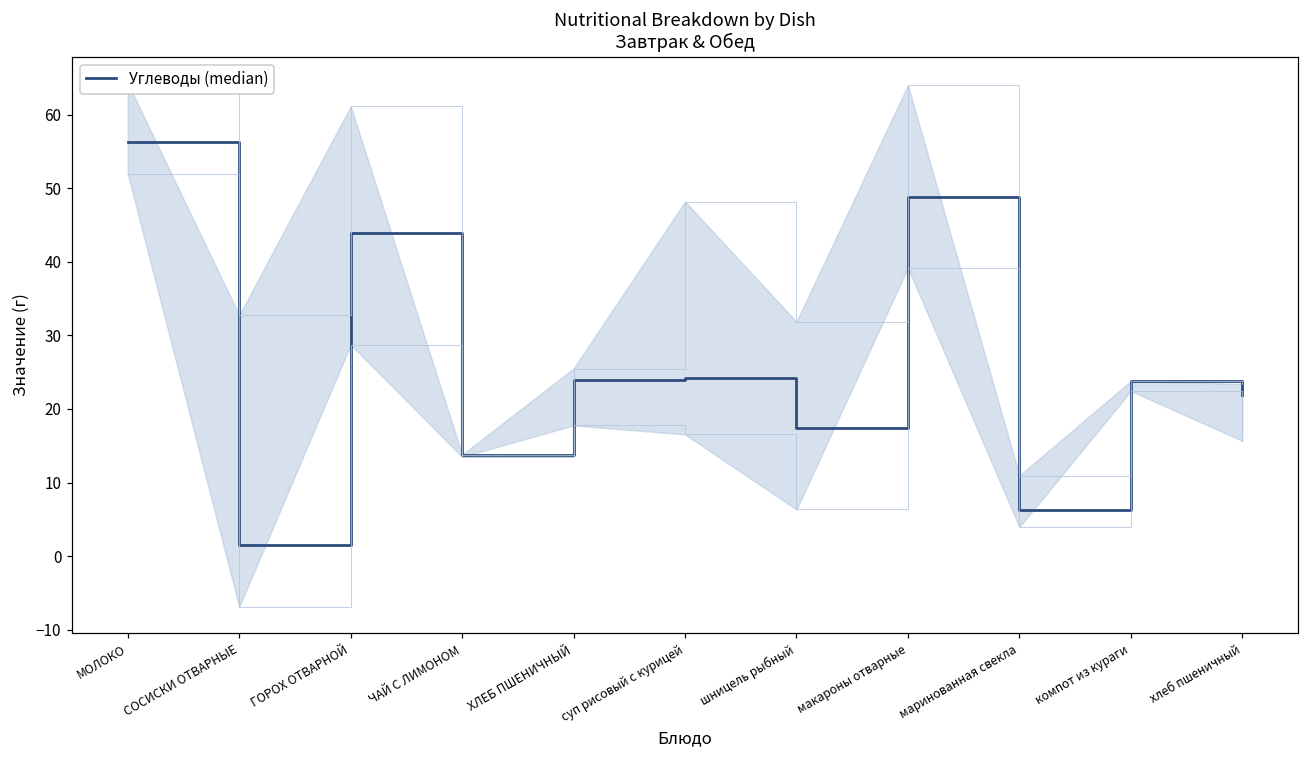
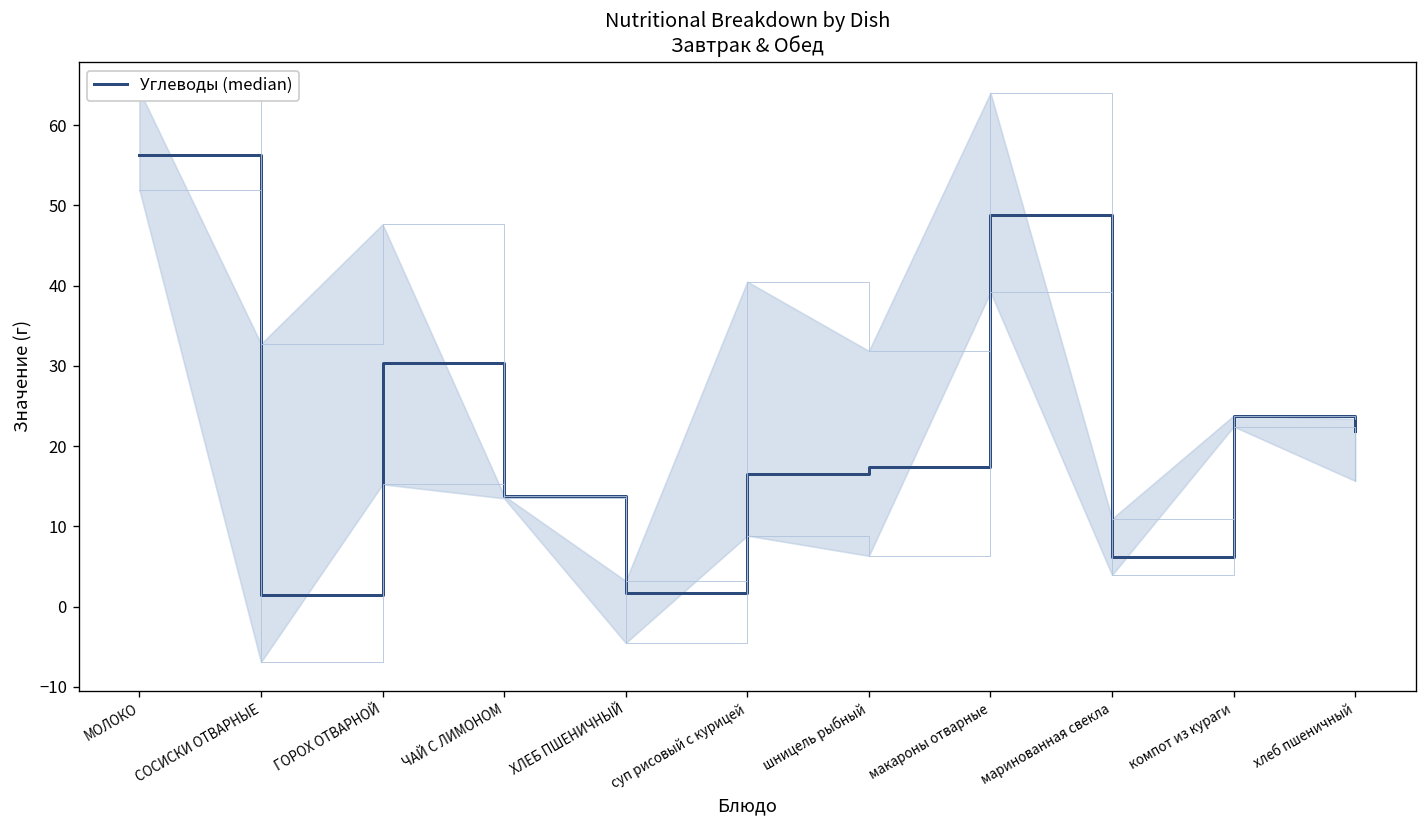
  {
    "Углеводы (median)": {
      "МОЛОКО": 56,
      "СОСИСКИ ОТВАРНЫЕ": 2,
-     "ГОРОХ ОТВАРНОЙ": 44,
-     "ХЛЕБ ПШЕНИЧНЫЙ": 24,
-     "суп рисовый с курицей": 24,
+     "ГОРОХ ОТВАРНОЙ": 30,
+     "ХЛЕБ ПШЕНИЧНЫЙ": 2,
+     "суп рисовый с курицей": 17,
      "шницель рыбный": 17,
      "макароны отварные": 49,
      "маринованная свекла": 6,
      "хлеб пшеничный": 22
    }
  }
